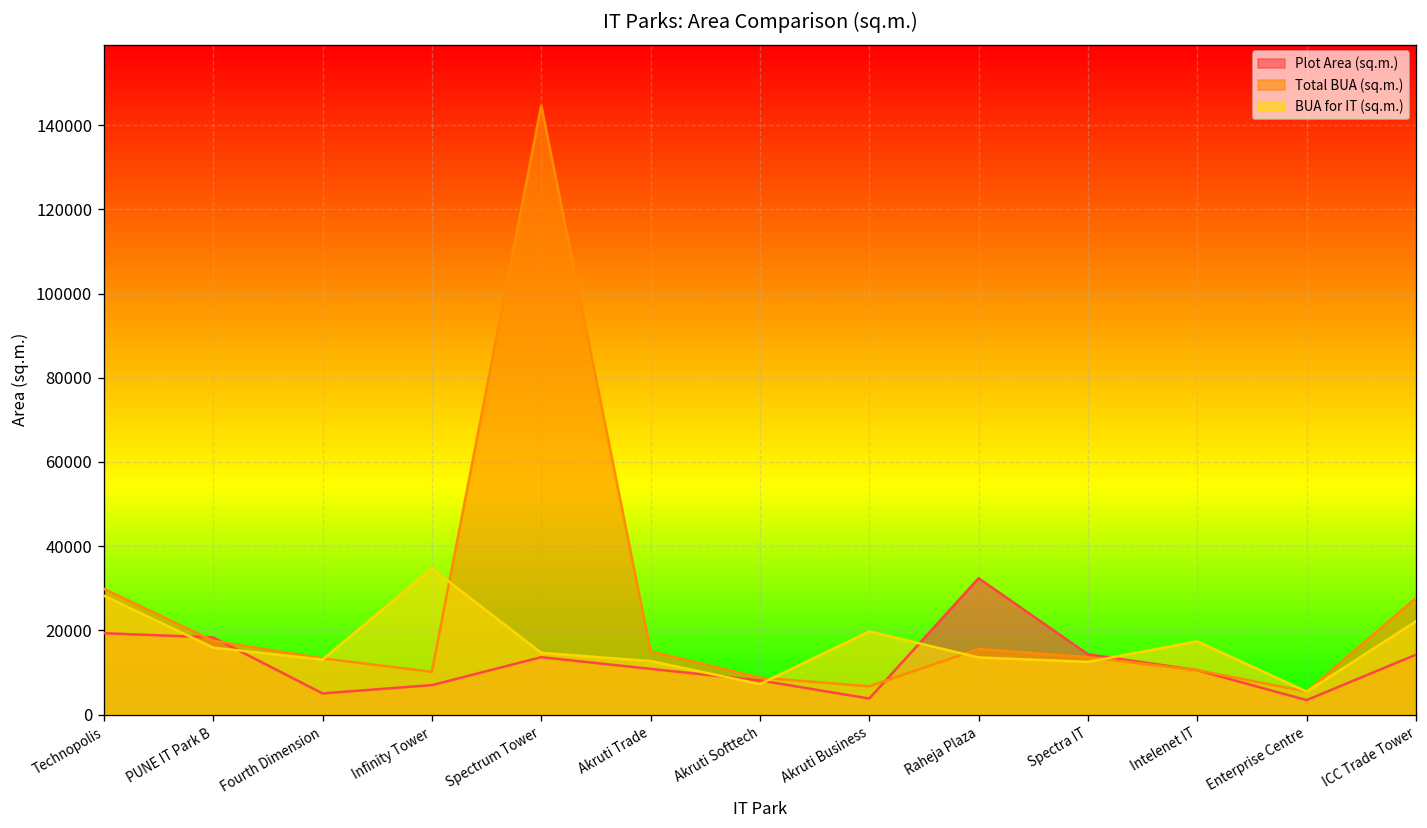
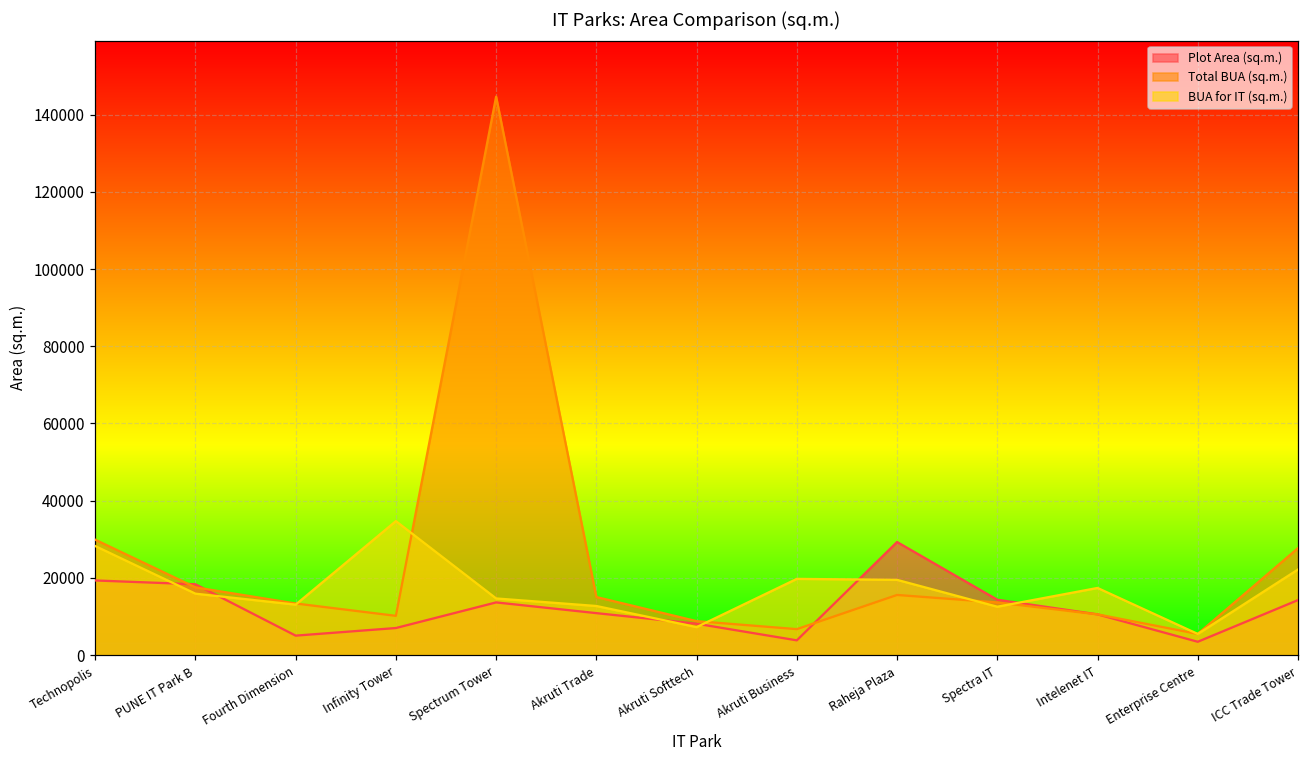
  {
    "Plot Area (sq.m.)": {
      "Technopolis": 19000,
      "PUNE IT Park B": 18000,
      "Fourth Dimension": 5000,
      "Infinity Tower": 7000,
      "Spectrum Tower": 14000,
      "Akruti Trade": 11000,
      "Akruti Business": 4000,
-     "Raheja Plaza": 32000,
+     "Raheja Plaza": 29000,
      "Enterprise Centre": 3000,
      "ICC Trade Tower": 14000
    },
    "Total BUA (sq.m.)": {
      "Technopolis": 30000,
      "PUNE IT Park B": 18000,
      "Infinity Tower": 10000,
      "Spectrum Tower": 145000,
      "Akruti Trade": 15000,
      "Akruti Business": 7000,
      "Raheja Plaza": 16000,
      "ICC Trade Tower": 28000
    },
    "BUA for IT (sq.m.)": {
      "Technopolis": 28000,
      "PUNE IT Park B": 16000,
      "Infinity Tower": 35000,
      "Spectrum Tower": 15000,
      "Akruti Trade": 13000,
      "Akruti Softtech": 7000,
      "Akruti Business": 20000,
-     "Raheja Plaza": 14000,
+     "Raheja Plaza": 19000,
      "Spectra IT": 13000,
      "Intelenet IT": 17000,
      "ICC Trade Tower": 22000
    }
  }
